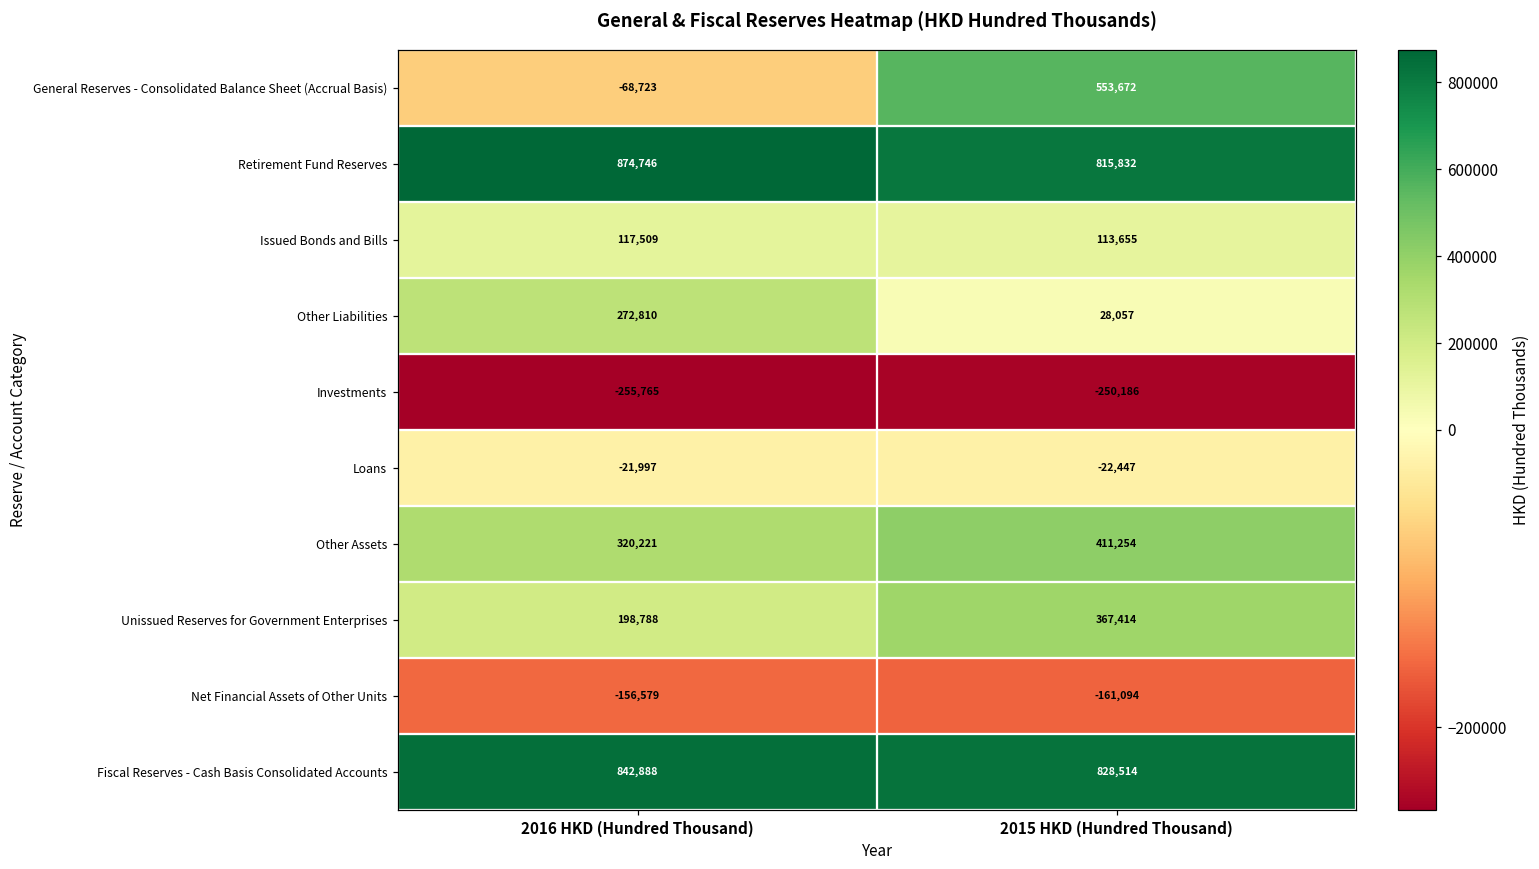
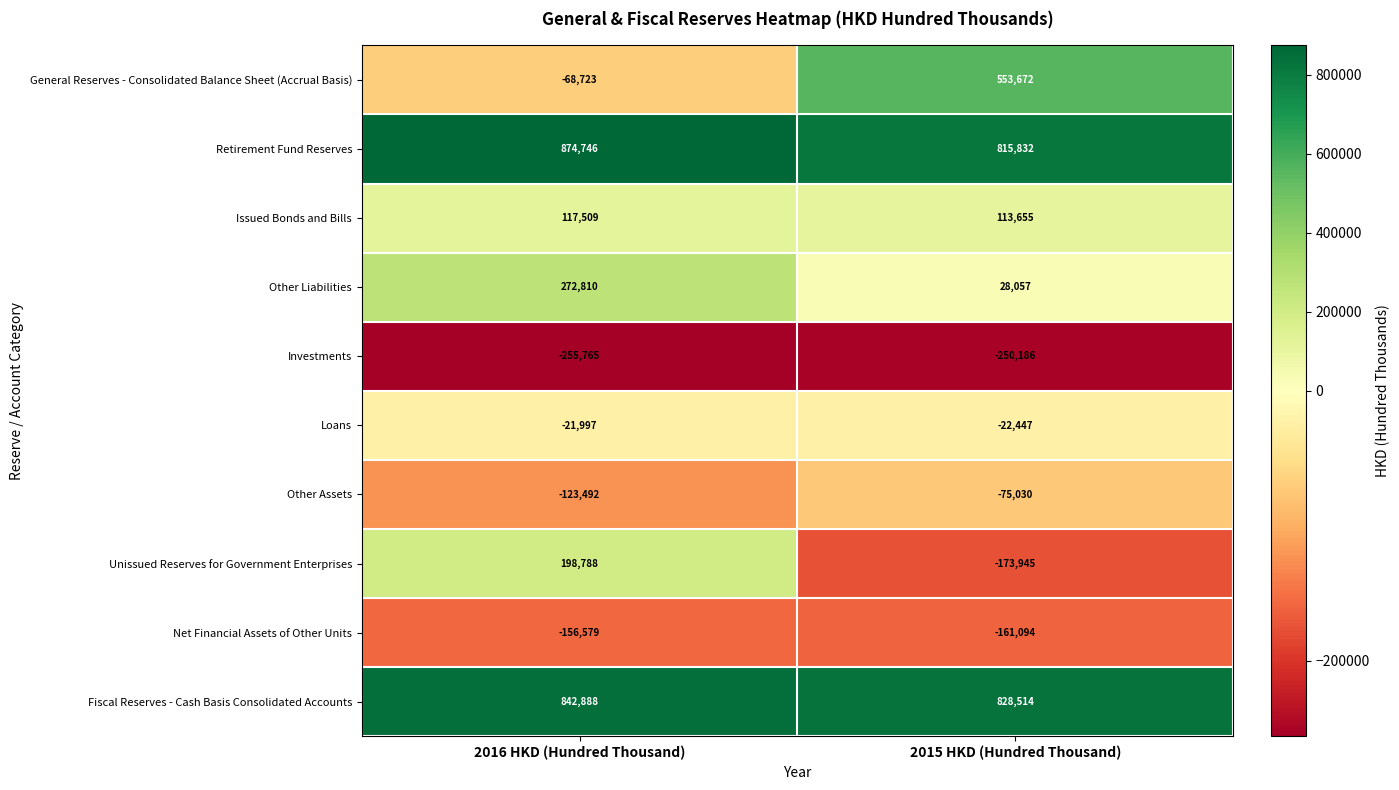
  {
    "General Reserves - Consolidated Balance Sheet (Accrual Basis)": {
      "2016 HKD (Hundred Thousand)": "-68,723",
      "2015 HKD (Hundred Thousand)": "553,672"
    },
    "Retirement Fund Reserves": {
      "2016 HKD (Hundred Thousand)": "874,746",
      "2015 HKD (Hundred Thousand)": "815,832"
    },
    "Issued Bonds and Bills": {
      "2016 HKD (Hundred Thousand)": "117,509",
      "2015 HKD (Hundred Thousand)": "113,655"
    },
    "Other Liabilities": {
      "2016 HKD (Hundred Thousand)": "272,810",
      "2015 HKD (Hundred Thousand)": "28,057"
    },
    "Investments": {
      "2016 HKD (Hundred Thousand)": "-255,765",
      "2015 HKD (Hundred Thousand)": "-250,186"
    },
    "Loans": {
      "2016 HKD (Hundred Thousand)": "-21,997",
      "2015 HKD (Hundred Thousand)": "-22,447"
    },
    "Other Assets": {
-     "2016 HKD (Hundred Thousand)": "320,221",
-     "2015 HKD (Hundred Thousand)": "411,254"
+     "2016 HKD (Hundred Thousand)": "-123,492",
+     "2015 HKD (Hundred Thousand)": "-75,030"
    },
    "Unissued Reserves for Government Enterprises": {
      "2016 HKD (Hundred Thousand)": "198,788",
-     "2015 HKD (Hundred Thousand)": "367,414"
+     "2015 HKD (Hundred Thousand)": "-173,945"
    },
    "Net Financial Assets of Other Units": {
      "2016 HKD (Hundred Thousand)": "-156,579",
      "2015 HKD (Hundred Thousand)": "-161,094"
    },
    "Fiscal Reserves - Cash Basis Consolidated Accounts": {
      "2016 HKD (Hundred Thousand)": "842,888",
      "2015 HKD (Hundred Thousand)": "828,514"
    }
  }
